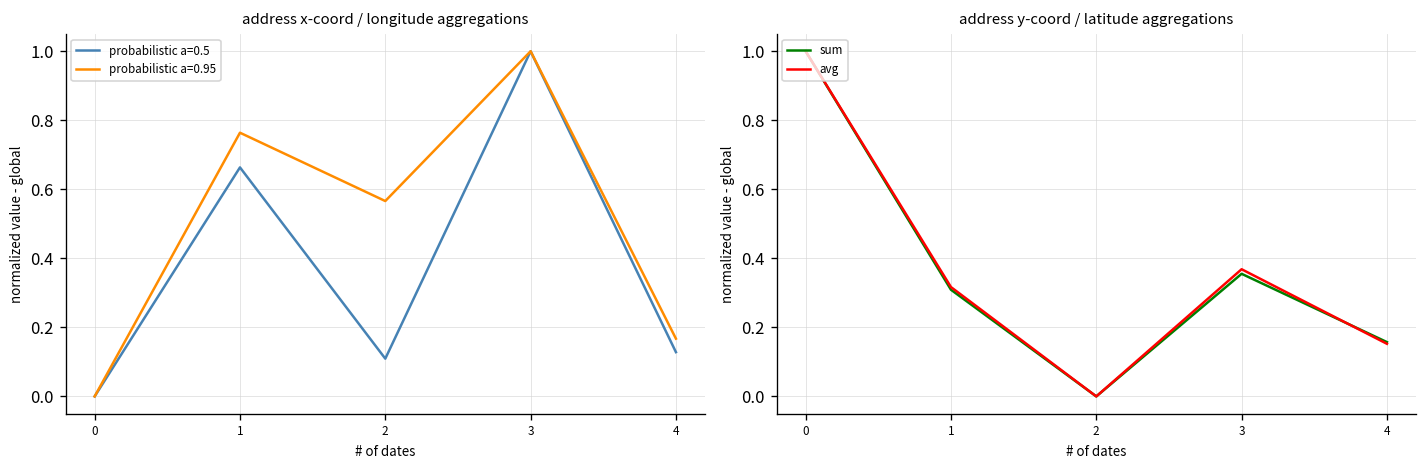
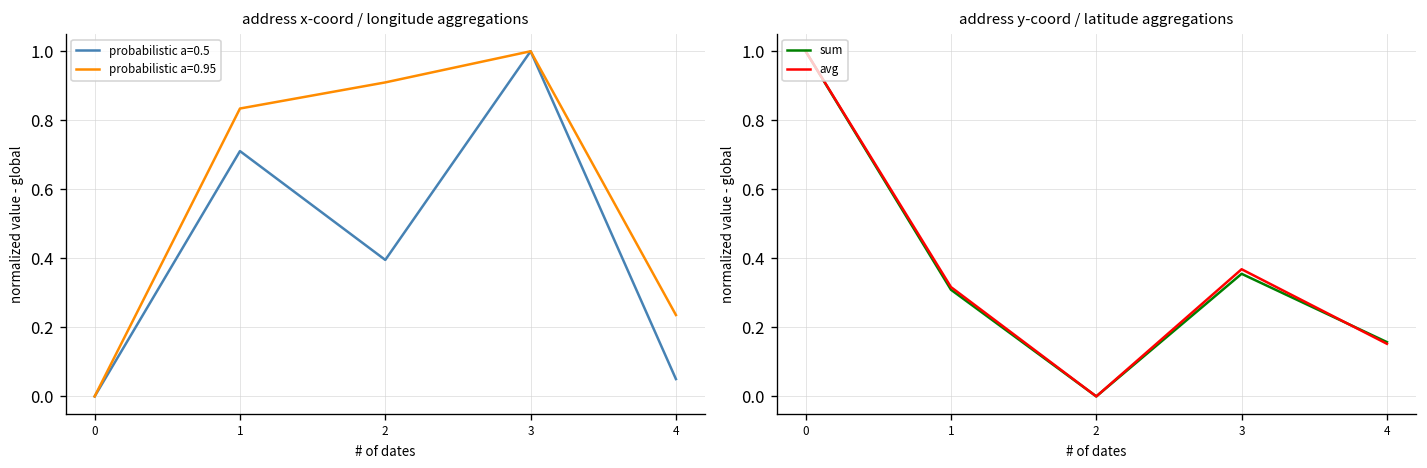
  {
    "address x-coord / longitude aggregations": {
      "probabilistic a=0.5": {
-       "1": 0.66,
-       "2": 0.11,
-       "4": 0.13
+       "1": 0.71,
+       "2": 0.40,
+       "4": 0.05
      },
      "probabilistic a=0.95": {
-       "1": 0.76,
-       "2": 0.57,
-       "4": 0.17
+       "1": 0.83,
+       "2": 0.91,
+       "4": 0.24
      }
    },
    "address y-coord / latitude aggregations": {
      "sum": {
        "3": 0.36
      },
      "avg": {
        "3": 0.37
      }
    }
  }
